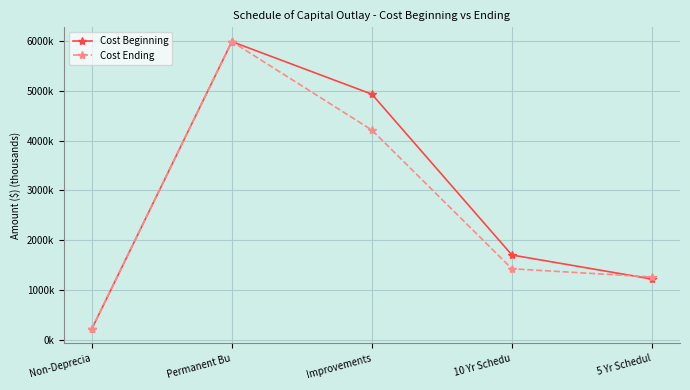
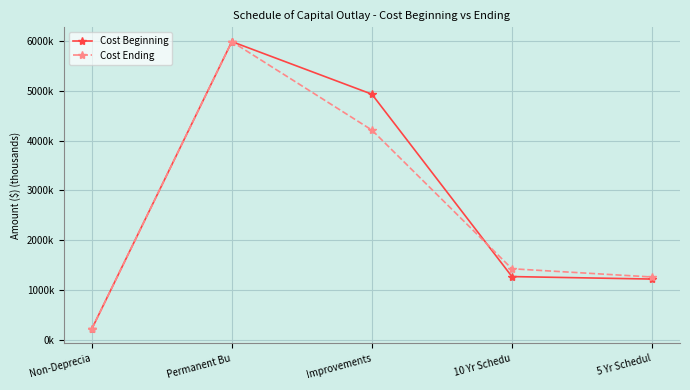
  {
    "Cost Beginning": {
      "Improvements": 4900000,
-     "10 Yr Schedu": 1700000
+     "10 Yr Schedu": 1300000
    },
    "Cost Ending": {
      "Improvements": 4200000,
      "10 Yr Schedu": 1400000
    }
  }
